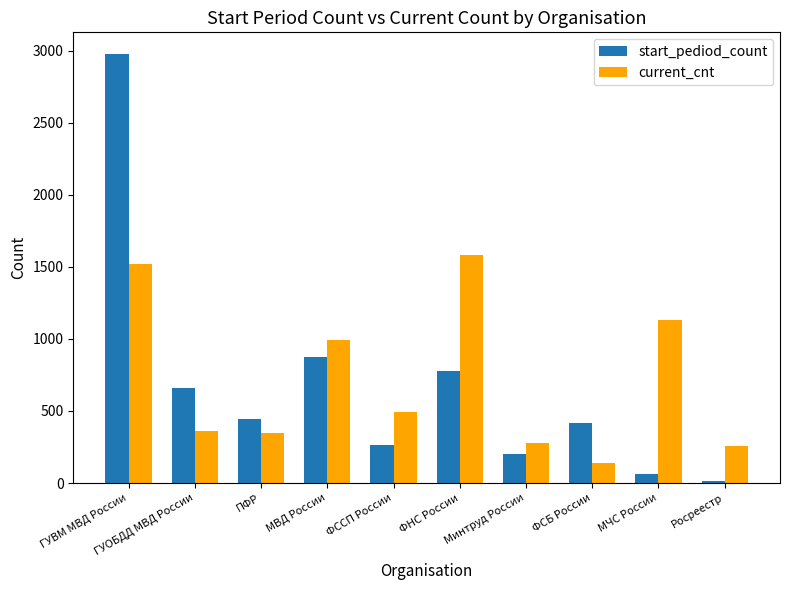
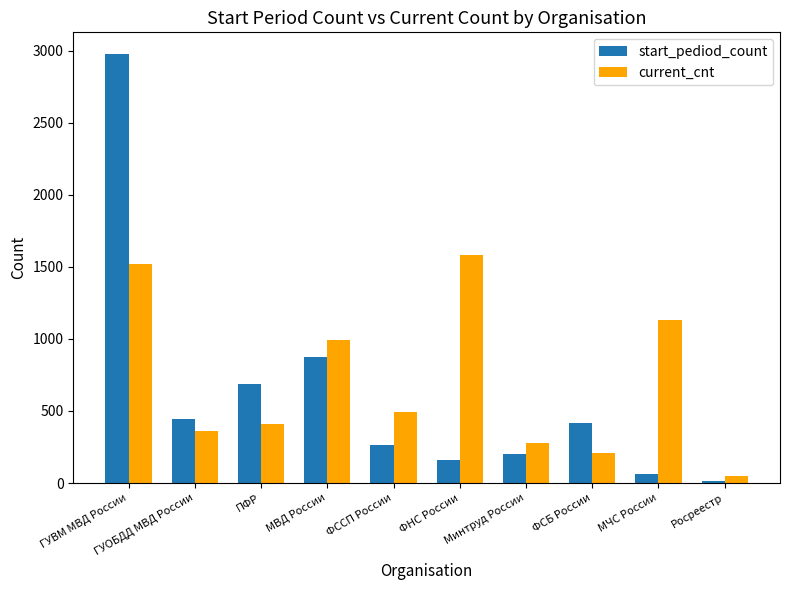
  {
    "start_pediod_count": {
      "ГУВМ МВД России": 2980,
-     "ГУОБДД МВД России": 660,
-     "ПФР": 450,
+     "ГУОБДД МВД России": 450,
+     "ПФР": 690,
      "МВД России": 870,
      "ФССП России": 260,
-     "ФНС России": 780,
+     "ФНС России": 160,
      "Минтруд России": 210,
      "ФСБ России": 420,
      "МЧС России": 60
    },
    "current_cnt": {
      "ГУВМ МВД России": 1520,
      "ГУОБДД МВД России": 360,
-     "ПФР": 350,
+     "ПФР": 410,
      "МВД России": 1000,
      "ФССП России": 490,
      "ФНС России": 1580,
      "Минтруд России": 280,
-     "ФСБ России": 140,
+     "ФСБ России": 210,
      "МЧС России": 1130,
-     "Росреестр": 260
+     "Росреестр": 50
    }
  }
